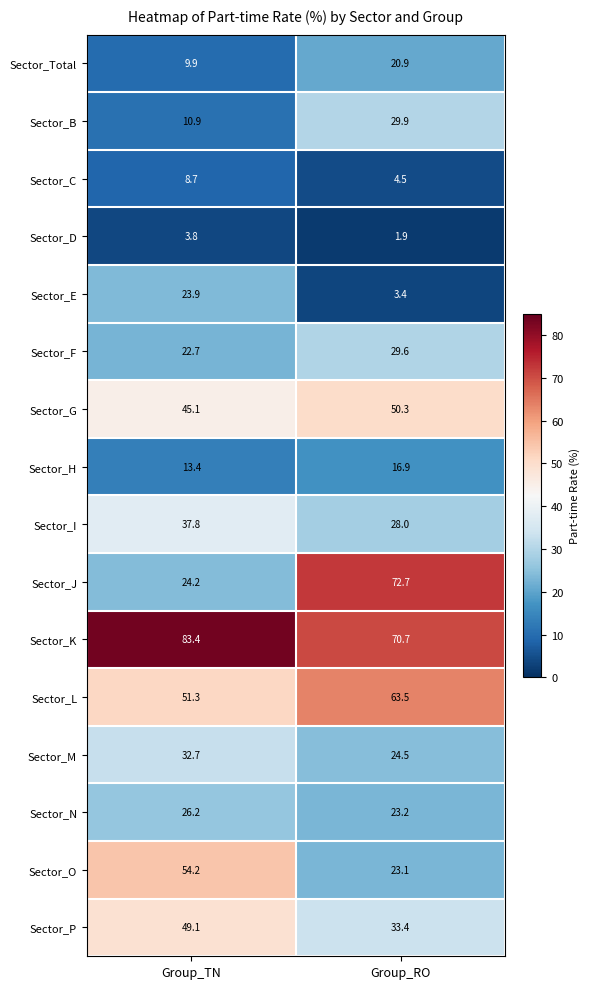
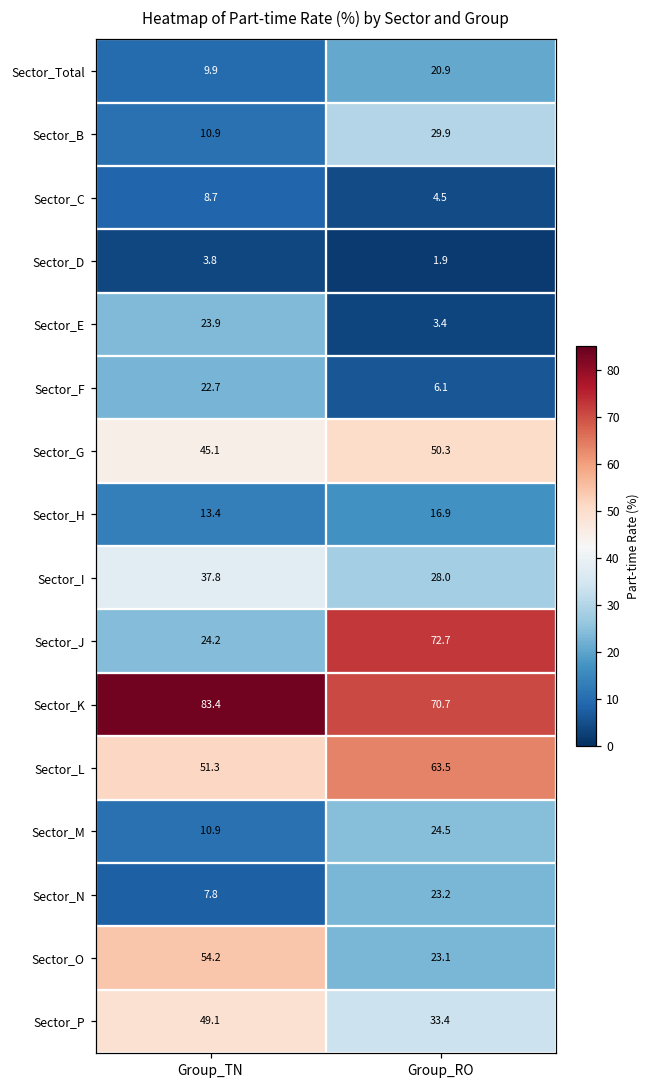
  {
    "Sector_Total": {
      "Group_TN": 9.9,
      "Group_RO": 20.9
    },
    "Sector_B": {
      "Group_TN": 10.9,
      "Group_RO": 29.9
    },
    "Sector_C": {
      "Group_TN": 8.7,
      "Group_RO": 4.5
    },
    "Sector_D": {
      "Group_TN": 3.8,
      "Group_RO": 1.9
    },
    "Sector_E": {
      "Group_TN": 23.9,
      "Group_RO": 3.4
    },
    "Sector_F": {
      "Group_TN": 22.7,
-     "Group_RO": 29.6
+     "Group_RO": 6.1
    },
    "Sector_G": {
      "Group_TN": 45.1,
      "Group_RO": 50.3
    },
    "Sector_H": {
      "Group_TN": 13.4,
      "Group_RO": 16.9
    },
    "Sector_I": {
      "Group_TN": 37.8,
      "Group_RO": 28.0
    },
    "Sector_J": {
      "Group_TN": 24.2,
      "Group_RO": 72.7
    },
    "Sector_K": {
      "Group_TN": 83.4,
      "Group_RO": 70.7
    },
    "Sector_L": {
      "Group_TN": 51.3,
      "Group_RO": 63.5
    },
    "Sector_M": {
-     "Group_TN": 32.7,
+     "Group_TN": 10.9,
      "Group_RO": 24.5
    },
    "Sector_N": {
-     "Group_TN": 26.2,
+     "Group_TN": 7.8,
      "Group_RO": 23.2
    },
    "Sector_O": {
      "Group_TN": 54.2,
      "Group_RO": 23.1
    },
    "Sector_P": {
      "Group_TN": 49.1,
      "Group_RO": 33.4
    }
  }
